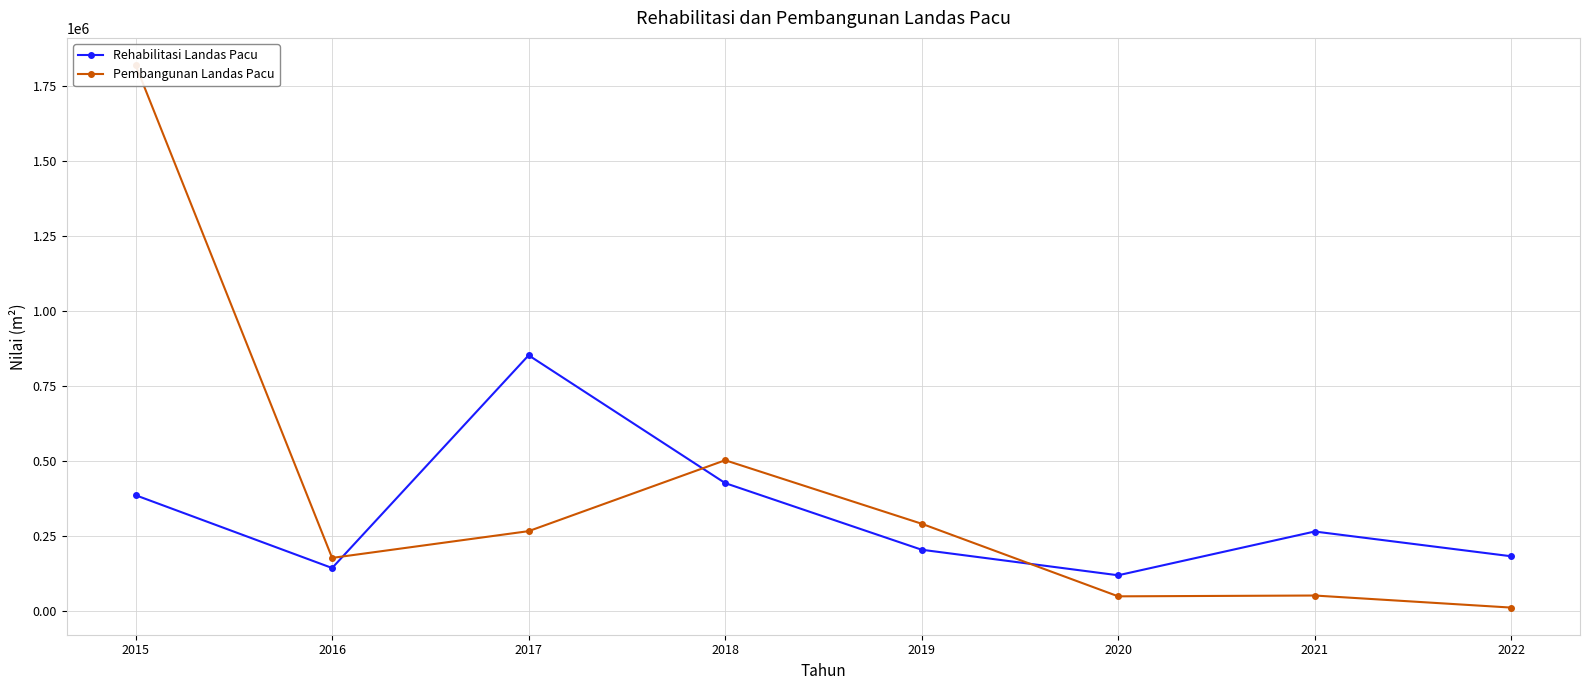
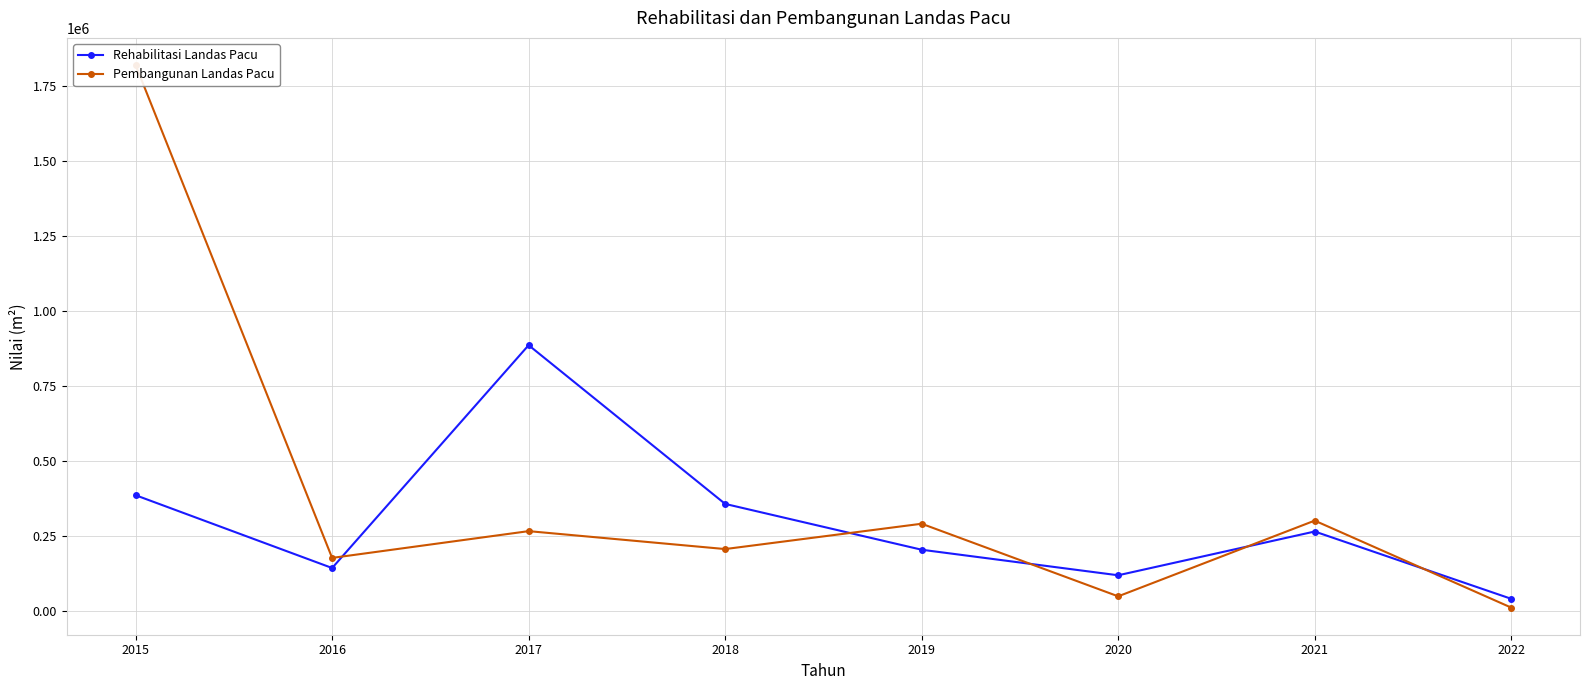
  {
    "Rehabilitasi Landas Pacu": {
      "2015": 390000,
      "2016": 140000,
-     "2017": 850000,
-     "2018": 430000,
+     "2017": 890000,
+     "2018": 360000,
      "2019": 200000,
      "2020": 120000,
      "2021": 270000,
-     "2022": 180000
+     "2022": 40000
    },
    "Pembangunan Landas Pacu": {
      "2016": 180000,
      "2017": 270000,
-     "2018": 500000,
+     "2018": 210000,
      "2019": 290000,
      "2020": 50000,
-     "2021": 50000,
+     "2021": 300000,
      "2022": 10000
    }
  }
